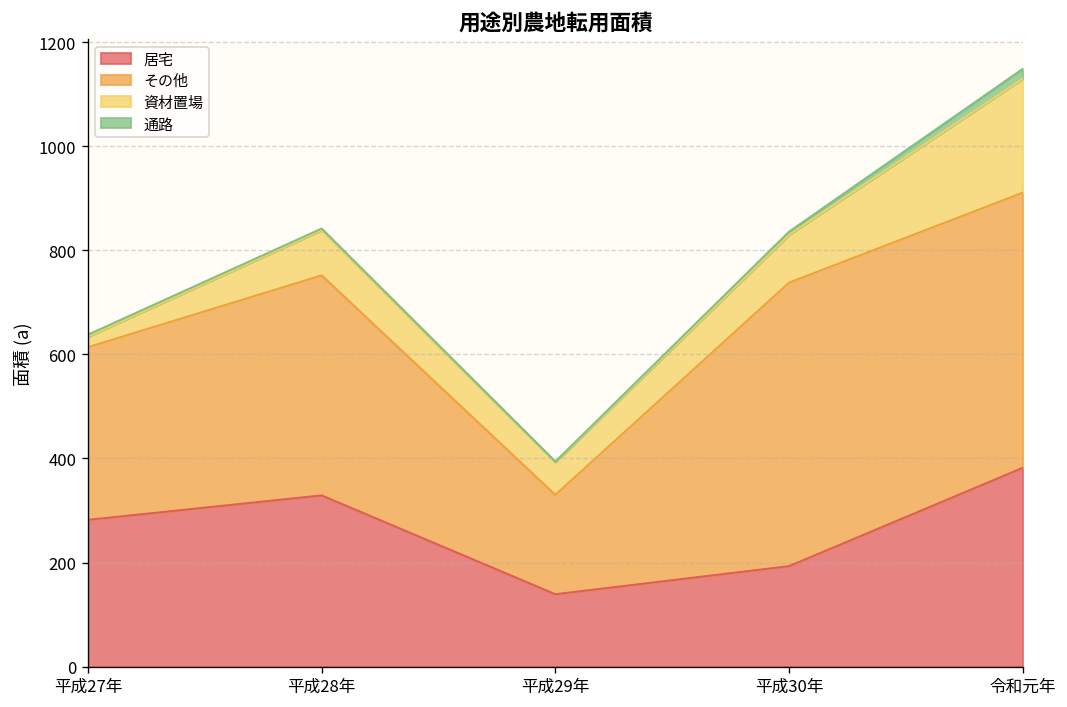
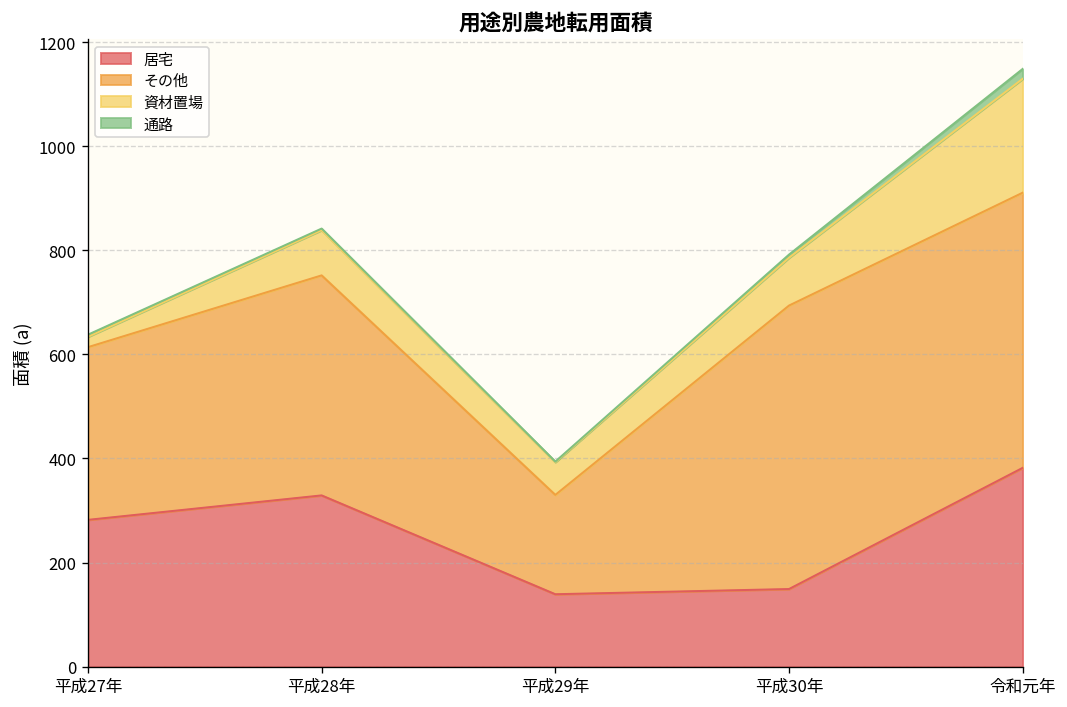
  {
    "居宅": {
      "平成27年": 280,
      "平成28年": 330,
      "平成29年": 140,
-     "平成30年": 190,
+     "平成30年": 150,
      "令和元年": 380
    },
    "通路": {
      "平成30年": 10,
      "令和元年": 20
    }
  }
